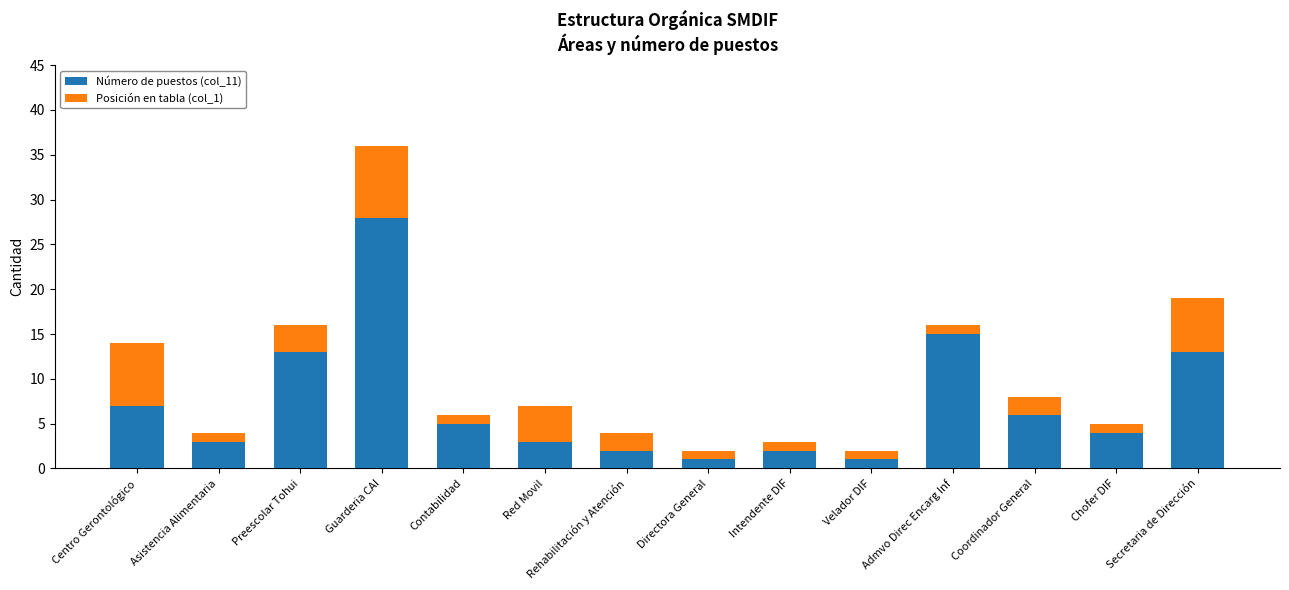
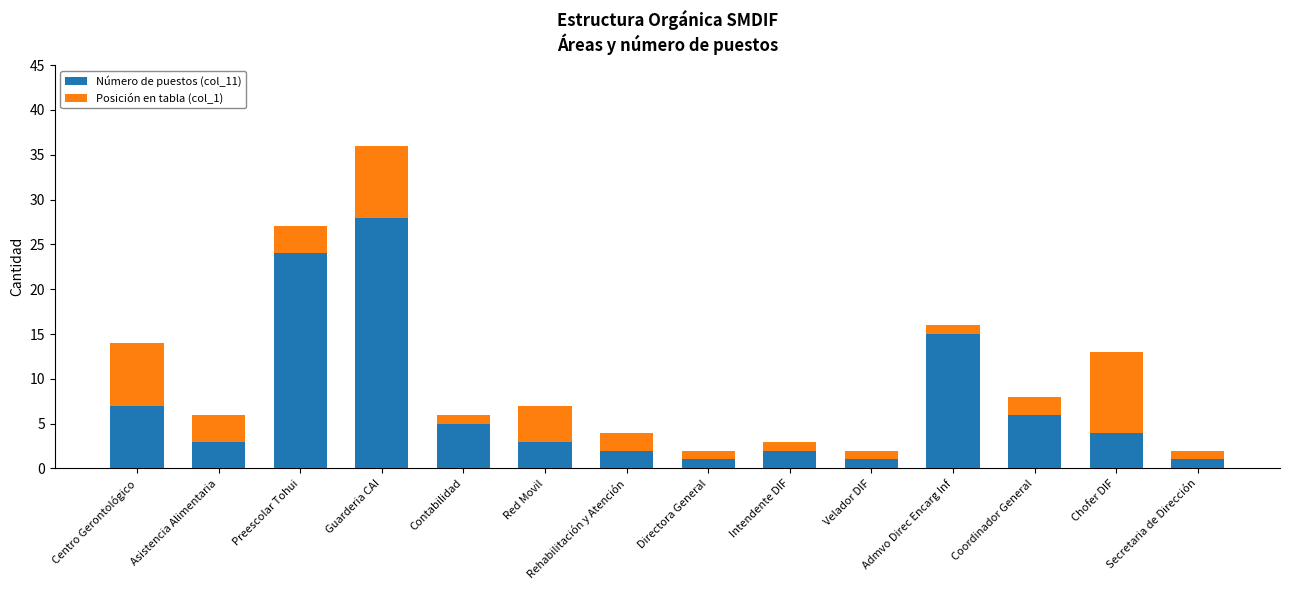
  {
    "Número de puestos (col_11)": {
      "Centro Gerontológico": 7,
      "Asistencia Alimentaria": 3,
-     "Preescolar Tohui": 13,
+     "Preescolar Tohui": 24,
      "Guarderia CAI": 28,
      "Contabilidad": 5,
      "Red Movil": 3,
      "Rehabilitación y Atención": 2,
      "Directora General": 1,
      "Intendente DIF": 2,
      "Velador DIF": 1,
      "Admvo Direc Encarg Inf": 15,
      "Coordinador General": 6,
      "Chofer DIF": 4,
-     "Secretaria de Dirección": 13
+     "Secretaria de Dirección": 1
    },
    "Posición en tabla (col_1)": {
      "Centro Gerontológico": 7,
-     "Asistencia Alimentaria": 1,
+     "Asistencia Alimentaria": 3,
      "Preescolar Tohui": 3,
      "Guarderia CAI": 8,
      "Contabilidad": 1,
      "Red Movil": 4,
      "Rehabilitación y Atención": 2,
      "Directora General": 1,
      "Intendente DIF": 1,
      "Velador DIF": 1,
      "Admvo Direc Encarg Inf": 1,
      "Coordinador General": 2,
-     "Chofer DIF": 1,
-     "Secretaria de Dirección": 6
+     "Chofer DIF": 9,
+     "Secretaria de Dirección": 1
    }
  }
